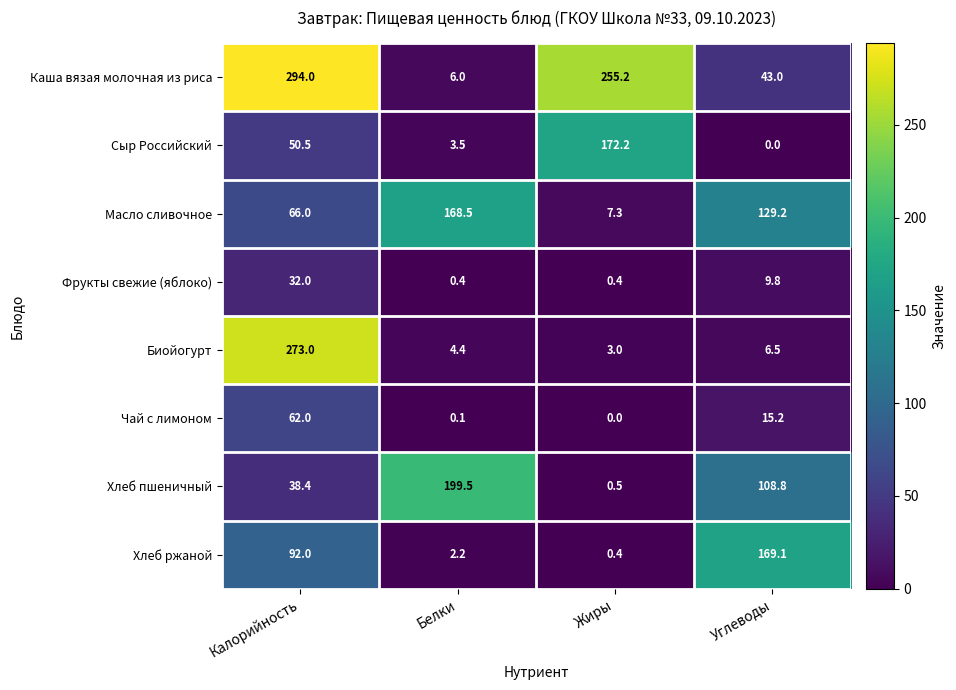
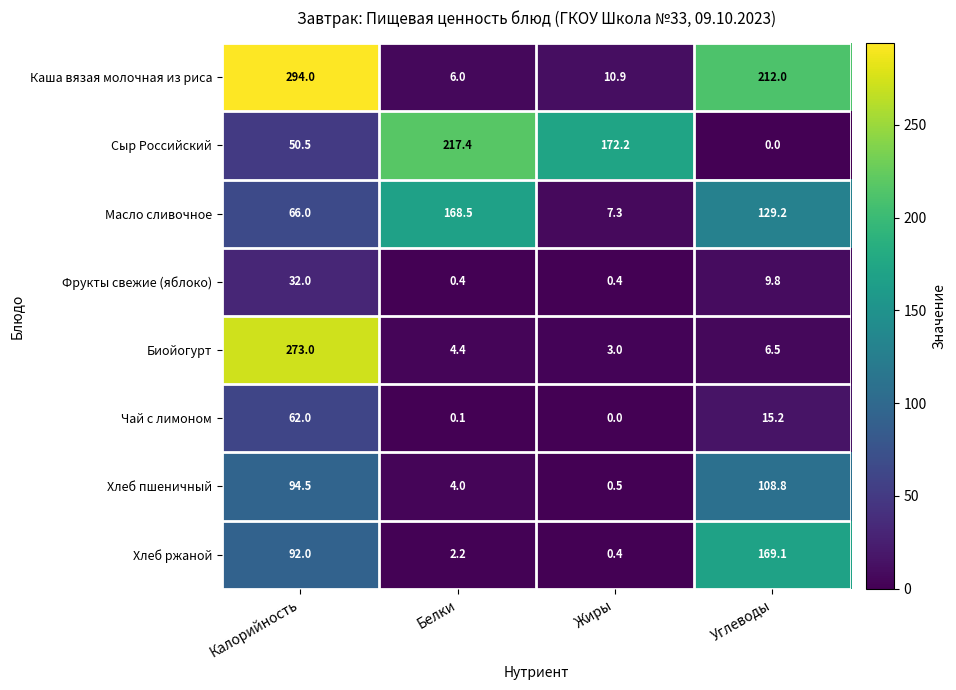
  {
    "Каша вязая молочная из риса": {
      "Калорийность": 294.0,
      "Белки": 6.0,
-     "Жиры": 255.2,
-     "Углеводы": 43.0
+     "Жиры": 10.9,
+     "Углеводы": 212.0
    },
    "Сыр Российский": {
      "Калорийность": 50.5,
-     "Белки": 3.5,
+     "Белки": 217.4,
      "Жиры": 172.2,
      "Углеводы": 0.0
    },
    "Масло сливочное": {
      "Калорийность": 66.0,
      "Белки": 168.5,
      "Жиры": 7.3,
      "Углеводы": 129.2
    },
    "Фрукты свежие (яблоко)": {
      "Калорийность": 32.0,
      "Белки": 0.4,
      "Жиры": 0.4,
      "Углеводы": 9.8
    },
    "Биойогурт": {
      "Калорийность": 273.0,
      "Белки": 4.4,
      "Жиры": 3.0,
      "Углеводы": 6.5
    },
    "Чай с лимоном": {
      "Калорийность": 62.0,
      "Белки": 0.1,
      "Жиры": 0.0,
      "Углеводы": 15.2
    },
    "Хлеб пшеничный": {
-     "Калорийность": 38.4,
-     "Белки": 199.5,
+     "Калорийность": 94.5,
+     "Белки": 4.0,
      "Жиры": 0.5,
      "Углеводы": 108.8
    },
    "Хлеб ржаной": {
      "Калорийность": 92.0,
      "Белки": 2.2,
      "Жиры": 0.4,
      "Углеводы": 169.1
    }
  }
